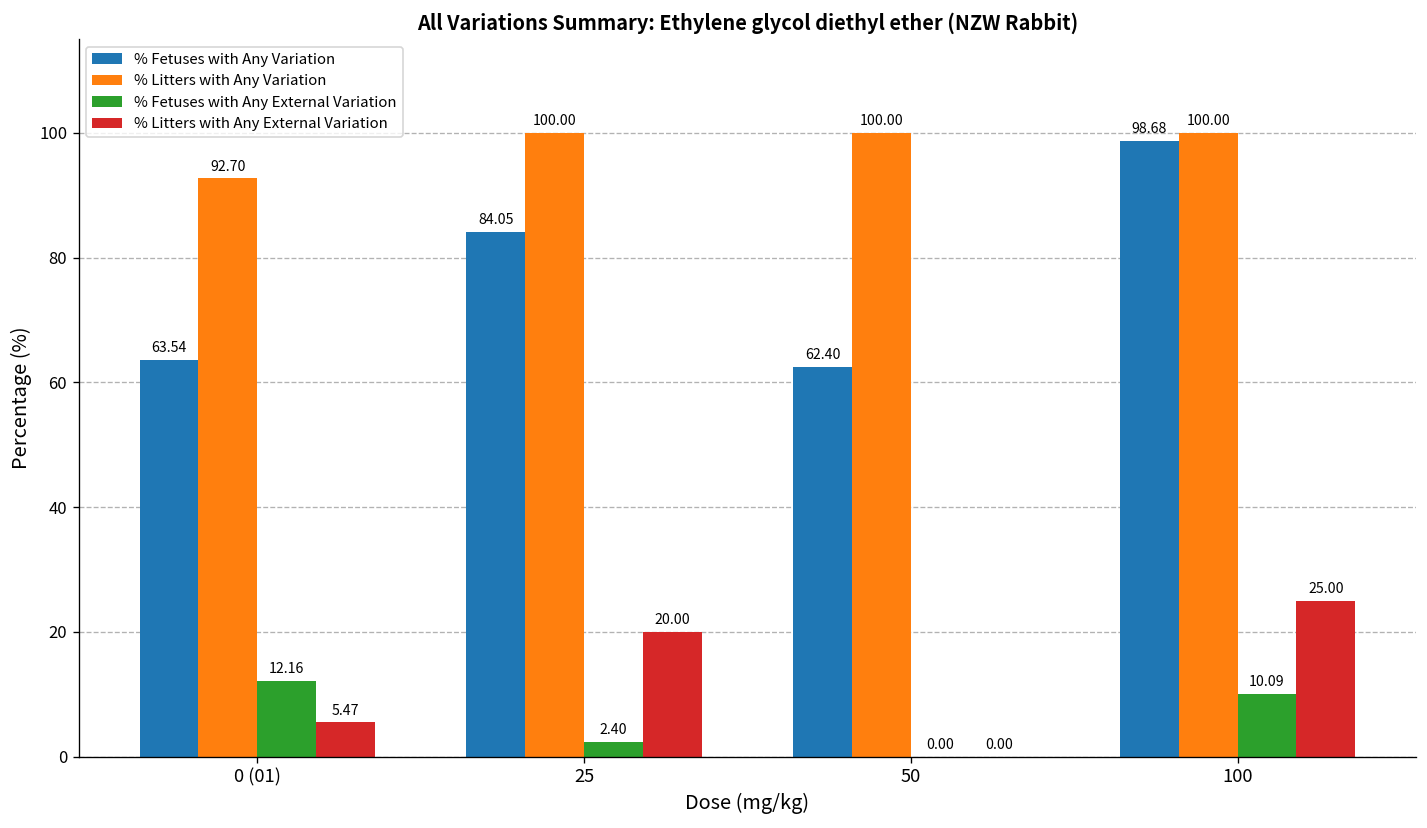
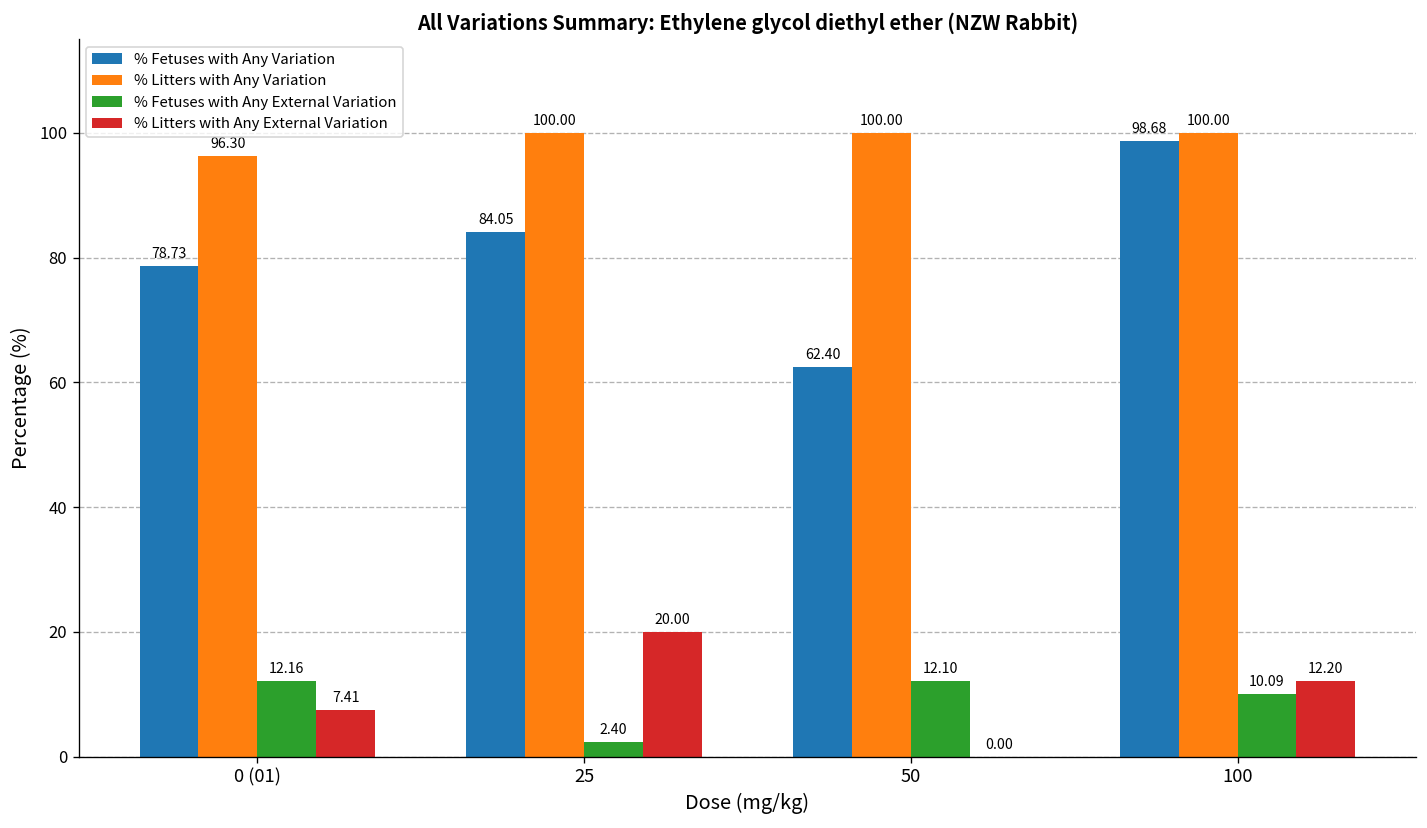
  {
    "% Fetuses with Any Variation": {
-     "0 (01)": 63.54,
+     "0 (01)": 78.73,
      "25": 84.05,
      "50": 62.40,
      "100": 98.68
    },
    "% Litters with Any Variation": {
-     "0 (01)": 93
+     "0 (01)": 96
    },
    "% Fetuses with Any External Variation": {
      "0 (01)": 12.16,
      "25": 2.40,
-     "50": 0.00,
+     "50": 12.10,
      "100": 10.09
    },
    "% Litters with Any External Variation": {
-     "0 (01)": 5.47,
+     "0 (01)": 7.41,
      "25": 20.00,
      "50": 0.00,
-     "100": 25.00
+     "100": 12.20
    }
  }
